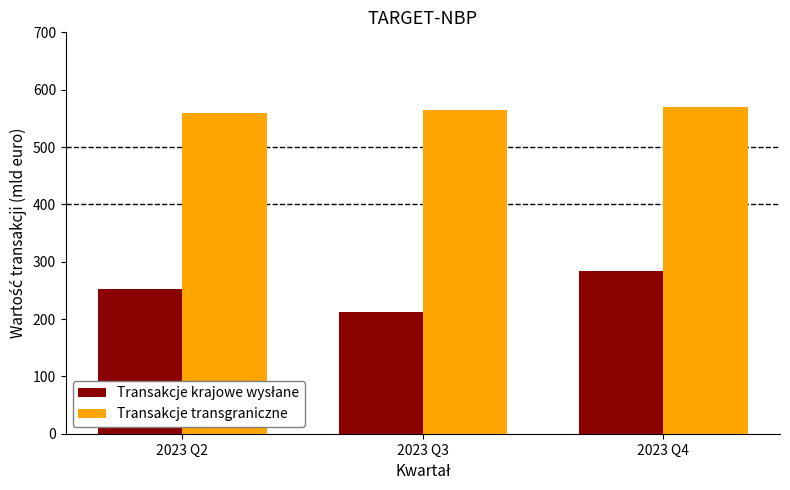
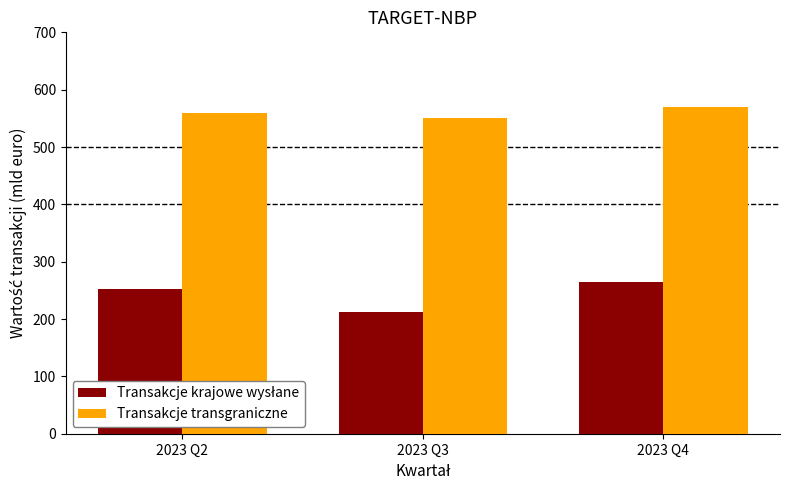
  {
    "Transakcje krajowe wysłane": {
      "2023 Q2": 250,
      "2023 Q3": 210,
-     "2023 Q4": 280
+     "2023 Q4": 260
    },
    "Transakcje transgraniczne": {
      "2023 Q2": 560,
-     "2023 Q3": 560,
+     "2023 Q3": 550,
      "2023 Q4": 570
    }
  }
